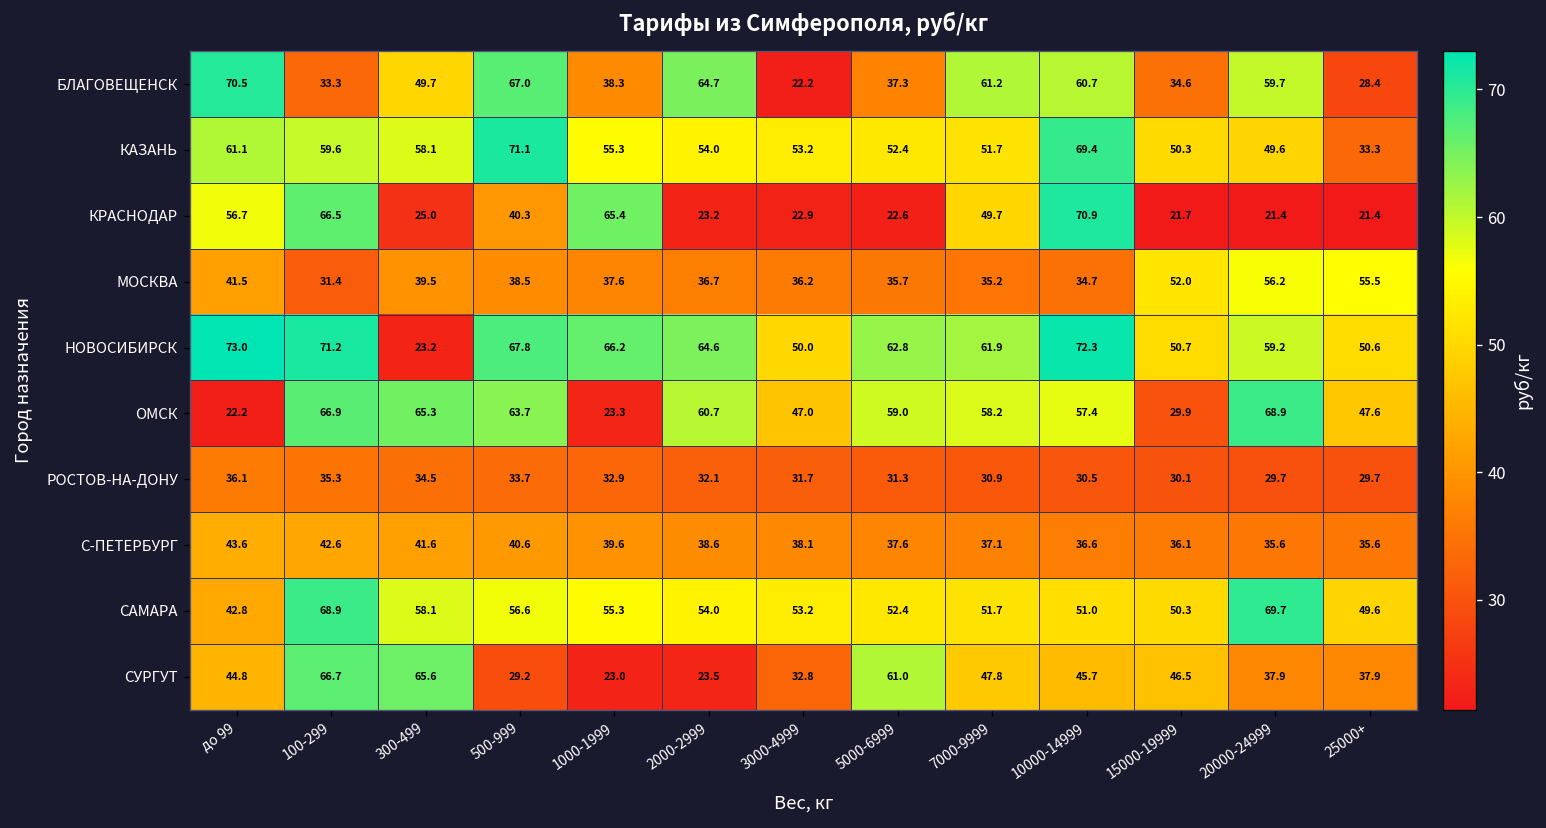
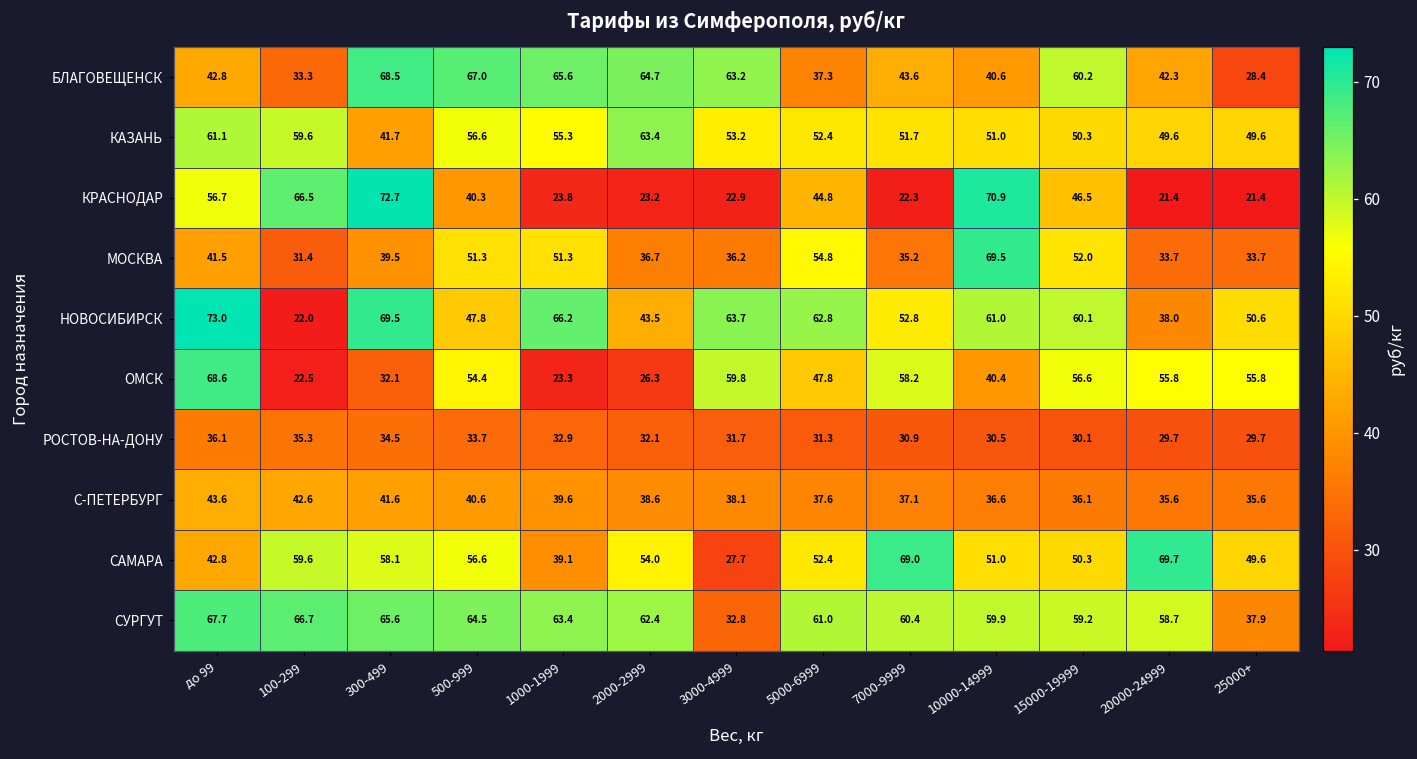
  {
    "БЛАГОВЕЩЕНСК": {
-     "до 99": 70.5,
+     "до 99": 42.8,
      "100-299": 33.3,
-     "300-499": 49.7,
+     "300-499": 68.5,
      "500-999": 67.0,
-     "1000-1999": 38.3,
+     "1000-1999": 65.6,
      "2000-2999": 64.7,
-     "3000-4999": 22.2,
+     "3000-4999": 63.2,
      "5000-6999": 37.3,
-     "7000-9999": 61.2,
-     "10000-14999": 60.7,
-     "15000-19999": 34.6,
-     "20000-24999": 59.7,
+     "7000-9999": 43.6,
+     "10000-14999": 40.6,
+     "15000-19999": 60.2,
+     "20000-24999": 42.3,
      "25000+": 28.4
    },
    "КАЗАНЬ": {
      "до 99": 61.1,
      "100-299": 59.6,
-     "300-499": 58.1,
-     "500-999": 71.1,
+     "300-499": 41.7,
+     "500-999": 56.6,
      "1000-1999": 55.3,
-     "2000-2999": 54.0,
+     "2000-2999": 63.4,
      "3000-4999": 53.2,
      "5000-6999": 52.4,
      "7000-9999": 51.7,
-     "10000-14999": 69.4,
+     "10000-14999": 51.0,
      "15000-19999": 50.3,
      "20000-24999": 49.6,
-     "25000+": 33.3
+     "25000+": 49.6
    },
    "КРАСНОДАР": {
      "до 99": 56.7,
      "100-299": 66.5,
-     "300-499": 25.0,
+     "300-499": 72.7,
      "500-999": 40.3,
-     "1000-1999": 65.4,
+     "1000-1999": 23.8,
      "2000-2999": 23.2,
      "3000-4999": 22.9,
-     "5000-6999": 22.6,
-     "7000-9999": 49.7,
+     "5000-6999": 44.8,
+     "7000-9999": 22.3,
      "10000-14999": 70.9,
-     "15000-19999": 21.7,
+     "15000-19999": 46.5,
      "20000-24999": 21.4,
      "25000+": 21.4
    },
    "МОСКВА": {
      "до 99": 41.5,
      "100-299": 31.4,
      "300-499": 39.5,
-     "500-999": 38.5,
-     "1000-1999": 37.6,
+     "500-999": 51.3,
+     "1000-1999": 51.3,
      "2000-2999": 36.7,
      "3000-4999": 36.2,
-     "5000-6999": 35.7,
+     "5000-6999": 54.8,
      "7000-9999": 35.2,
-     "10000-14999": 34.7,
+     "10000-14999": 69.5,
      "15000-19999": 52.0,
-     "20000-24999": 56.2,
-     "25000+": 55.5
+     "20000-24999": 33.7,
+     "25000+": 33.7
    },
    "НОВОСИБИРСК": {
      "до 99": 73.0,
-     "100-299": 71.2,
-     "300-499": 23.2,
-     "500-999": 67.8,
+     "100-299": 22.0,
+     "300-499": 69.5,
+     "500-999": 47.8,
      "1000-1999": 66.2,
-     "2000-2999": 64.6,
-     "3000-4999": 50.0,
+     "2000-2999": 43.5,
+     "3000-4999": 63.7,
      "5000-6999": 62.8,
-     "7000-9999": 61.9,
-     "10000-14999": 72.3,
-     "15000-19999": 50.7,
-     "20000-24999": 59.2,
+     "7000-9999": 52.8,
+     "10000-14999": 61.0,
+     "15000-19999": 60.1,
+     "20000-24999": 38.0,
      "25000+": 50.6
    },
    "ОМСК": {
-     "до 99": 22.2,
-     "100-299": 66.9,
-     "300-499": 65.3,
-     "500-999": 63.7,
+     "до 99": 68.6,
+     "100-299": 22.5,
+     "300-499": 32.1,
+     "500-999": 54.4,
      "1000-1999": 23.3,
-     "2000-2999": 60.7,
-     "3000-4999": 47.0,
-     "5000-6999": 59.0,
+     "2000-2999": 26.3,
+     "3000-4999": 59.8,
+     "5000-6999": 47.8,
      "7000-9999": 58.2,
-     "10000-14999": 57.4,
-     "15000-19999": 29.9,
-     "20000-24999": 68.9,
-     "25000+": 47.6
+     "10000-14999": 40.4,
+     "15000-19999": 56.6,
+     "20000-24999": 55.8,
+     "25000+": 55.8
    },
    "РОСТОВ-НА-ДОНУ": {
      "до 99": 36.1,
      "100-299": 35.3,
      "300-499": 34.5,
      "500-999": 33.7,
      "1000-1999": 32.9,
      "2000-2999": 32.1,
      "3000-4999": 31.7,
      "5000-6999": 31.3,
      "7000-9999": 30.9,
      "10000-14999": 30.5,
      "15000-19999": 30.1,
      "20000-24999": 29.7,
      "25000+": 29.7
    },
    "С-ПЕТЕРБУРГ": {
      "до 99": 43.6,
      "100-299": 42.6,
      "300-499": 41.6,
      "500-999": 40.6,
      "1000-1999": 39.6,
      "2000-2999": 38.6,
      "3000-4999": 38.1,
      "5000-6999": 37.6,
      "7000-9999": 37.1,
      "10000-14999": 36.6,
      "15000-19999": 36.1,
      "20000-24999": 35.6,
      "25000+": 35.6
    },
    "САМАРА": {
      "до 99": 42.8,
-     "100-299": 68.9,
+     "100-299": 59.6,
      "300-499": 58.1,
      "500-999": 56.6,
-     "1000-1999": 55.3,
+     "1000-1999": 39.1,
      "2000-2999": 54.0,
-     "3000-4999": 53.2,
+     "3000-4999": 27.7,
      "5000-6999": 52.4,
-     "7000-9999": 51.7,
+     "7000-9999": 69.0,
      "10000-14999": 51.0,
      "15000-19999": 50.3,
      "20000-24999": 69.7,
      "25000+": 49.6
    },
    "СУРГУТ": {
-     "до 99": 44.8,
+     "до 99": 67.7,
      "100-299": 66.7,
      "300-499": 65.6,
-     "500-999": 29.2,
-     "1000-1999": 23.0,
-     "2000-2999": 23.5,
+     "500-999": 64.5,
+     "1000-1999": 63.4,
+     "2000-2999": 62.4,
      "3000-4999": 32.8,
      "5000-6999": 61.0,
-     "7000-9999": 47.8,
-     "10000-14999": 45.7,
-     "15000-19999": 46.5,
-     "20000-24999": 37.9,
+     "7000-9999": 60.4,
+     "10000-14999": 59.9,
+     "15000-19999": 59.2,
+     "20000-24999": 58.7,
      "25000+": 37.9
    }
  }
